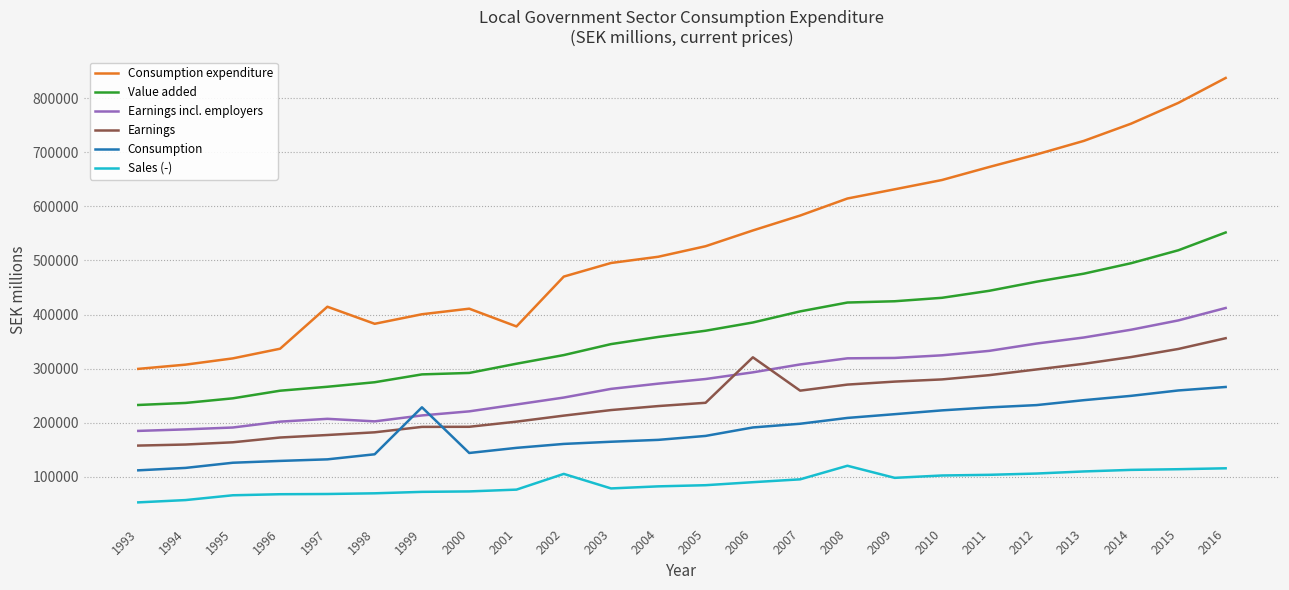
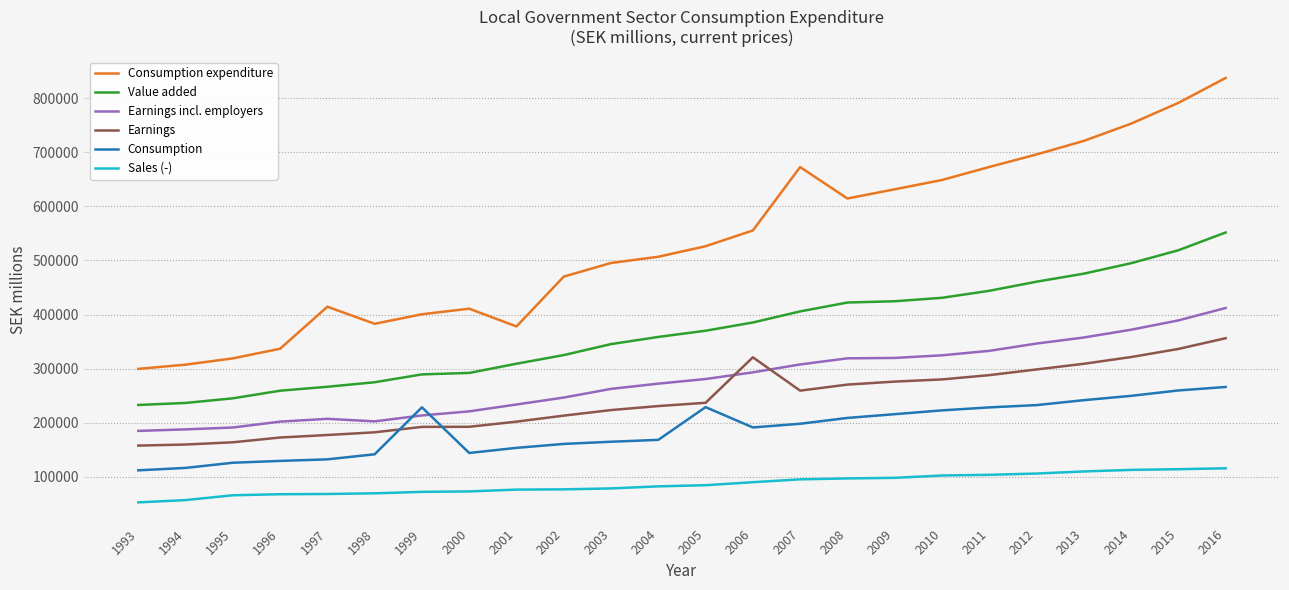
  {
    "Consumption expenditure": {
      "1993": 300000,
      "1994": 310000,
      "1995": 320000,
      "1996": 340000,
      "1997": 410000,
      "1998": 380000,
      "1999": 400000,
      "2000": 410000,
      "2001": 380000,
      "2002": 470000,
      "2003": 500000,
      "2004": 510000,
      "2005": 530000,
      "2006": 560000,
-     "2007": 580000,
+     "2007": 670000,
      "2008": 610000,
      "2009": 630000,
      "2010": 650000,
      "2011": 670000,
      "2012": 700000,
      "2013": 720000,
      "2014": 750000,
      "2015": 790000,
      "2016": 840000
    },
    "Value added": {
      "1993": 230000,
      "1994": 240000,
      "1995": 250000,
      "1996": 260000,
      "1997": 270000,
      "1998": 270000,
      "1999": 290000,
      "2000": 290000,
      "2001": 310000,
      "2002": 330000,
      "2003": 350000,
      "2004": 360000,
      "2005": 370000,
      "2006": 390000,
      "2007": 410000,
      "2008": 420000,
      "2009": 420000,
      "2010": 430000,
      "2011": 440000,
      "2012": 460000,
      "2013": 480000,
      "2014": 490000,
      "2015": 520000,
      "2016": 550000
    },
    "Earnings incl. employers": {
      "1993": 190000,
      "1994": 190000,
      "1995": 190000,
      "1996": 200000,
      "1997": 210000,
      "1998": 200000,
      "1999": 210000,
      "2000": 220000,
      "2001": 230000,
      "2002": 250000,
      "2003": 260000,
      "2004": 270000,
      "2005": 280000,
      "2006": 290000,
      "2007": 310000,
      "2008": 320000,
      "2009": 320000,
      "2010": 320000,
      "2011": 330000,
      "2012": 350000,
      "2013": 360000,
      "2014": 370000,
      "2015": 390000,
      "2016": 410000
    },
    "Earnings": {
      "1993": 160000,
      "1994": 160000,
      "1995": 160000,
      "1996": 170000,
      "1997": 180000,
      "1998": 180000,
      "1999": 190000,
      "2000": 190000,
      "2001": 200000,
      "2002": 210000,
      "2003": 220000,
      "2004": 230000,
      "2005": 240000,
      "2006": 320000,
      "2007": 260000,
      "2008": 270000,
      "2009": 280000,
      "2010": 280000,
      "2011": 290000,
      "2012": 300000,
      "2013": 310000,
      "2014": 320000,
      "2015": 340000,
      "2016": 360000
    },
    "Consumption": {
      "1993": 110000,
      "1994": 120000,
      "1995": 130000,
      "1996": 130000,
      "1997": 130000,
      "1998": 140000,
      "1999": 230000,
      "2000": 140000,
      "2001": 150000,
      "2002": 160000,
      "2003": 160000,
      "2004": 170000,
-     "2005": 180000,
+     "2005": 230000,
      "2006": 190000,
      "2007": 200000,
      "2008": 210000,
      "2009": 220000,
      "2010": 220000,
      "2011": 230000,
      "2012": 230000,
      "2013": 240000,
      "2014": 250000,
      "2015": 260000,
      "2016": 270000
    },
    "Sales (-)": {
      "1993": 50000,
      "1994": 60000,
      "1995": 70000,
      "1996": 70000,
      "1997": 70000,
      "1998": 70000,
      "1999": 70000,
      "2000": 70000,
      "2001": 80000,
-     "2002": 110000,
+     "2002": 80000,
      "2003": 80000,
      "2004": 80000,
      "2005": 80000,
      "2006": 90000,
      "2007": 100000,
-     "2008": 120000,
+     "2008": 100000,
      "2009": 100000,
      "2010": 100000,
      "2011": 100000,
      "2012": 110000,
      "2013": 110000,
      "2014": 110000,
      "2015": 110000,
      "2016": 120000
    }
  }
